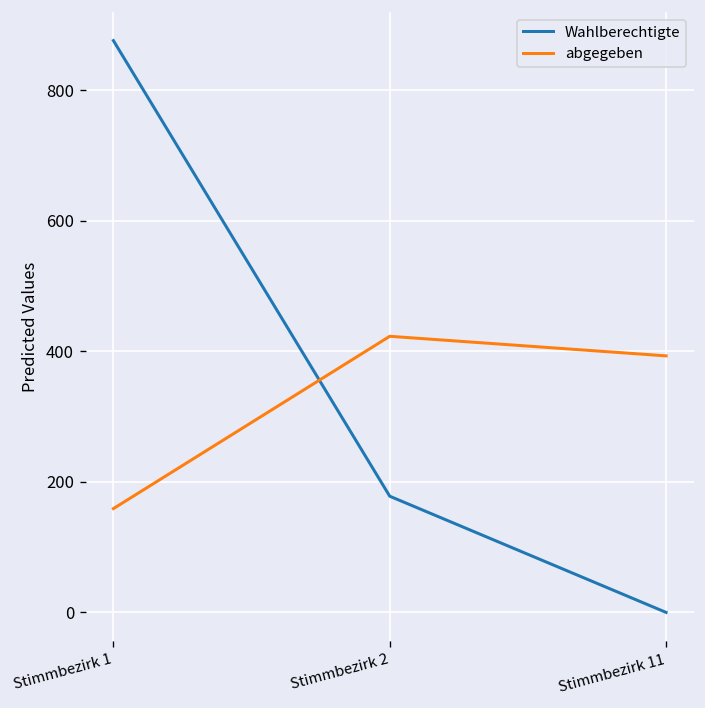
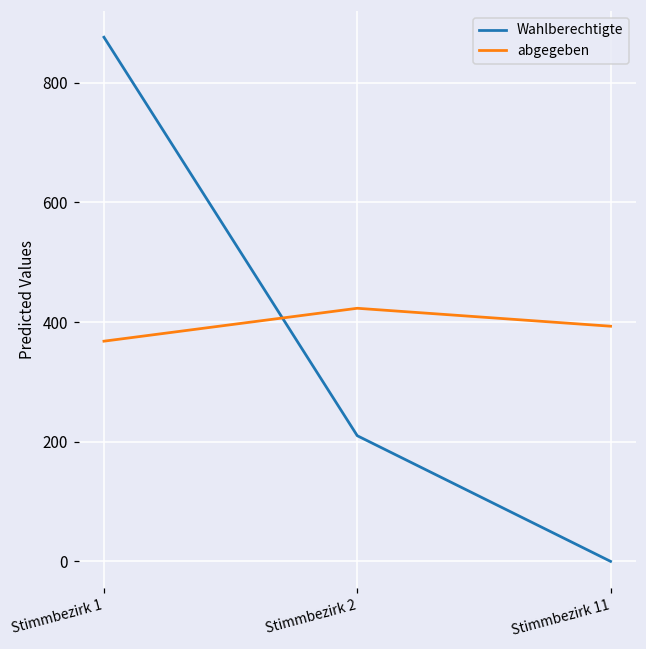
  {
    "Wahlberechtigte": {
      "Stimmbezirk 1": 880,
-     "Stimmbezirk 2": 180,
+     "Stimmbezirk 2": 210,
      "Stimmbezirk 11": 0
    },
    "abgegeben": {
-     "Stimmbezirk 1": 160,
+     "Stimmbezirk 1": 370,
      "Stimmbezirk 2": 420,
      "Stimmbezirk 11": 390
    }
  }
